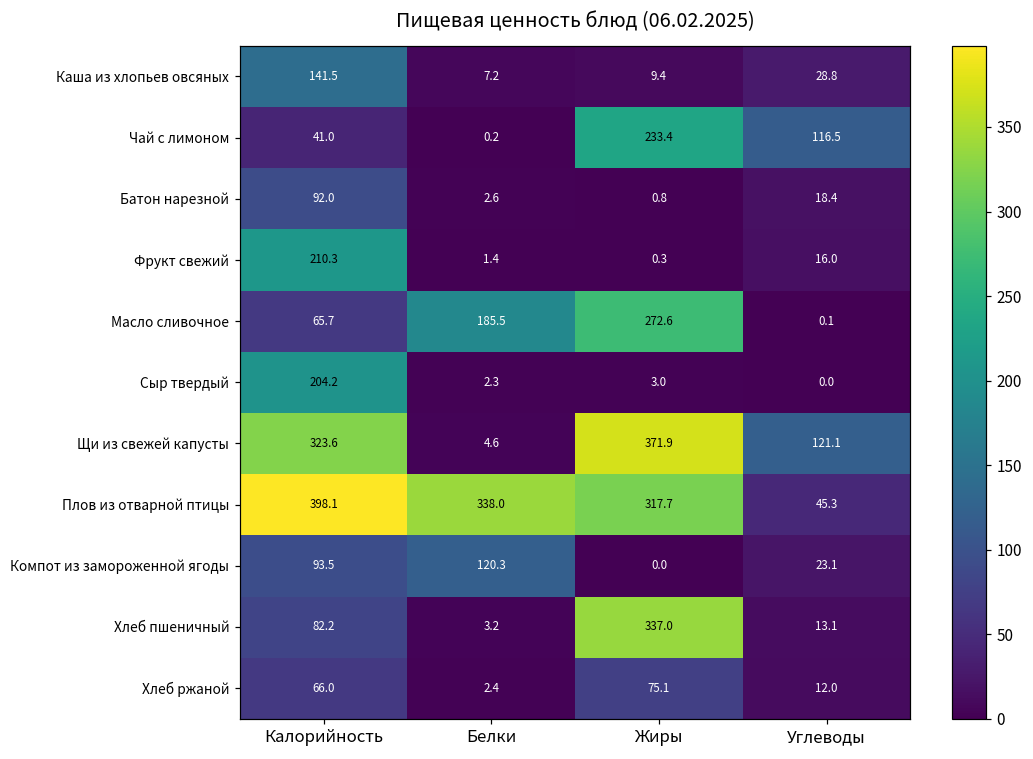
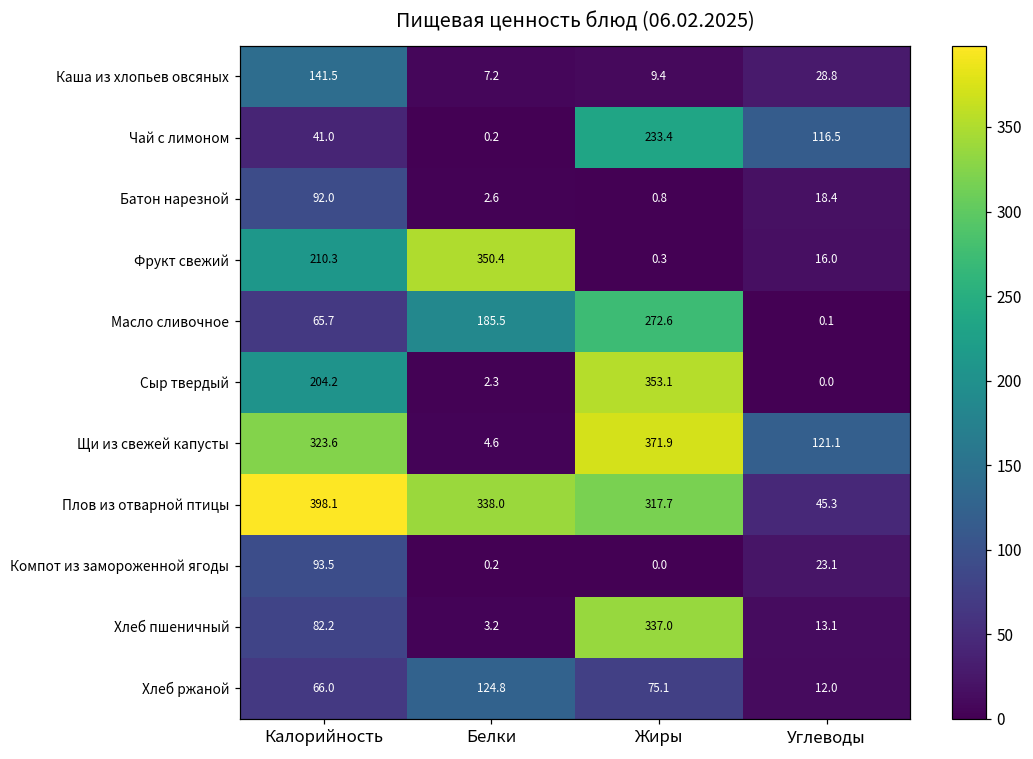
  {
    "Каша из хлопьев овсяных": {
      "Калорийность": 141.5,
      "Белки": 7.2,
      "Жиры": 9.4,
      "Углеводы": 28.8
    },
    "Чай с лимоном": {
      "Калорийность": 41.0,
      "Белки": 0.2,
      "Жиры": 233.4,
      "Углеводы": 116.5
    },
    "Батон нарезной": {
      "Калорийность": 92.0,
      "Белки": 2.6,
      "Жиры": 0.8,
      "Углеводы": 18.4
    },
    "Фрукт свежий": {
      "Калорийность": 210.3,
-     "Белки": 1.4,
+     "Белки": 350.4,
      "Жиры": 0.3,
      "Углеводы": 16.0
    },
    "Масло сливочное": {
      "Калорийность": 65.7,
      "Белки": 185.5,
      "Жиры": 272.6,
      "Углеводы": 0.1
    },
    "Сыр твердый": {
      "Калорийность": 204.2,
      "Белки": 2.3,
-     "Жиры": 3.0,
+     "Жиры": 353.1,
      "Углеводы": 0.0
    },
    "Щи из свежей капусты": {
      "Калорийность": 323.6,
      "Белки": 4.6,
      "Жиры": 371.9,
      "Углеводы": 121.1
    },
    "Плов из отварной птицы": {
      "Калорийность": 398.1,
      "Белки": 338.0,
      "Жиры": 317.7,
      "Углеводы": 45.3
    },
    "Компот из замороженной ягоды": {
      "Калорийность": 93.5,
-     "Белки": 120.3,
+     "Белки": 0.2,
      "Жиры": 0.0,
      "Углеводы": 23.1
    },
    "Хлеб пшеничный": {
      "Калорийность": 82.2,
      "Белки": 3.2,
      "Жиры": 337.0,
      "Углеводы": 13.1
    },
    "Хлеб ржаной": {
      "Калорийность": 66.0,
-     "Белки": 2.4,
+     "Белки": 124.8,
      "Жиры": 75.1,
      "Углеводы": 12.0
    }
  }
